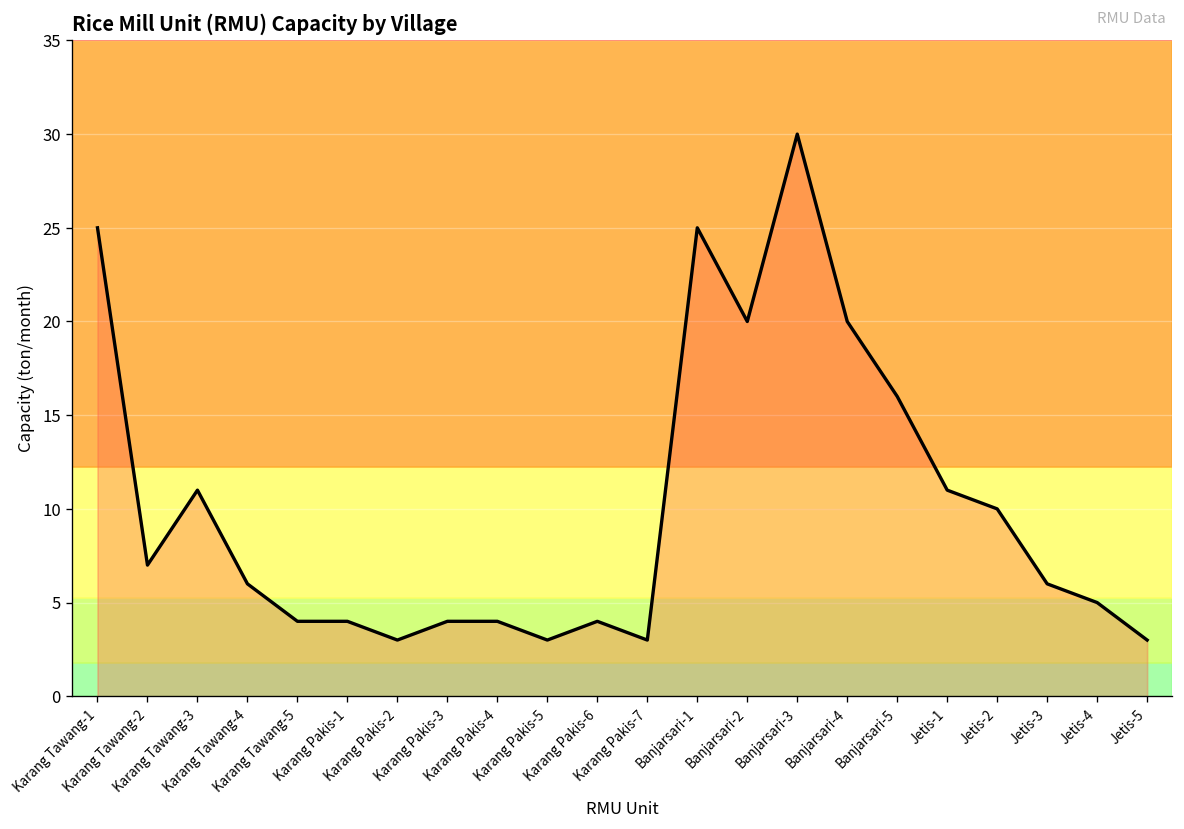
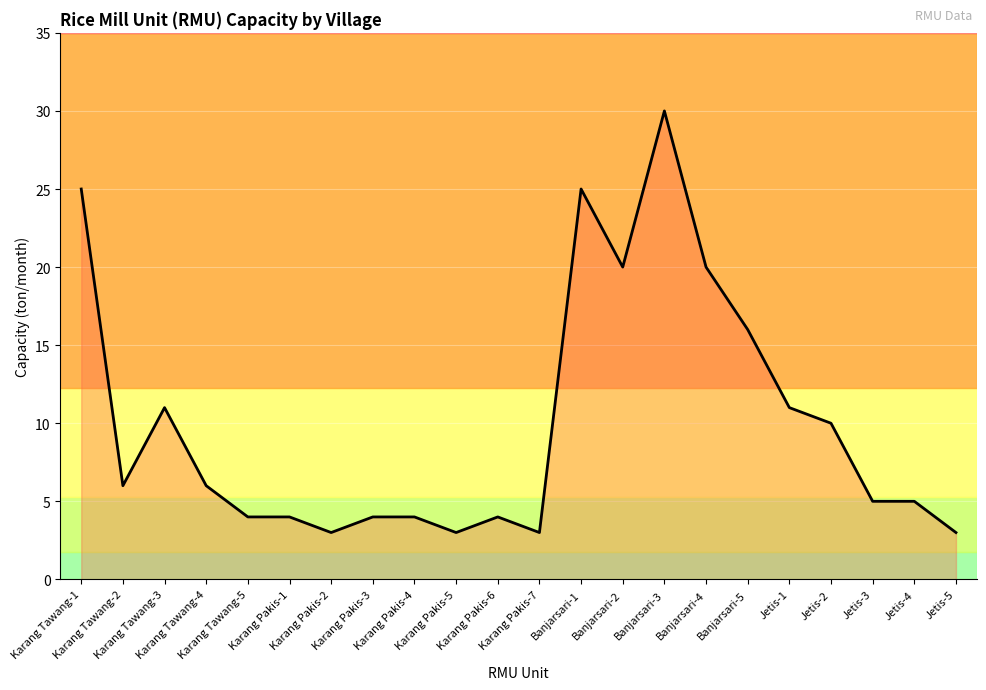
  {
    "Karang Tawang-1": 25,
-   "Karang Tawang-2": 7,
+   "Karang Tawang-2": 6,
    "Karang Tawang-3": 11,
    "Karang Tawang-4": 6,
    "Karang Tawang-5": 4,
    "Karang Pakis-1": 4,
    "Karang Pakis-2": 3,
    "Karang Pakis-3": 4,
    "Karang Pakis-4": 4,
    "Karang Pakis-5": 3,
    "Karang Pakis-6": 4,
    "Karang Pakis-7": 3,
    "Banjarsari-1": 25,
    "Banjarsari-2": 20,
    "Banjarsari-3": 30,
    "Banjarsari-4": 20,
    "Banjarsari-5": 16,
    "Jetis-1": 11,
    "Jetis-2": 10,
-   "Jetis-3": 6,
+   "Jetis-3": 5,
    "Jetis-4": 5,
    "Jetis-5": 3
  }
